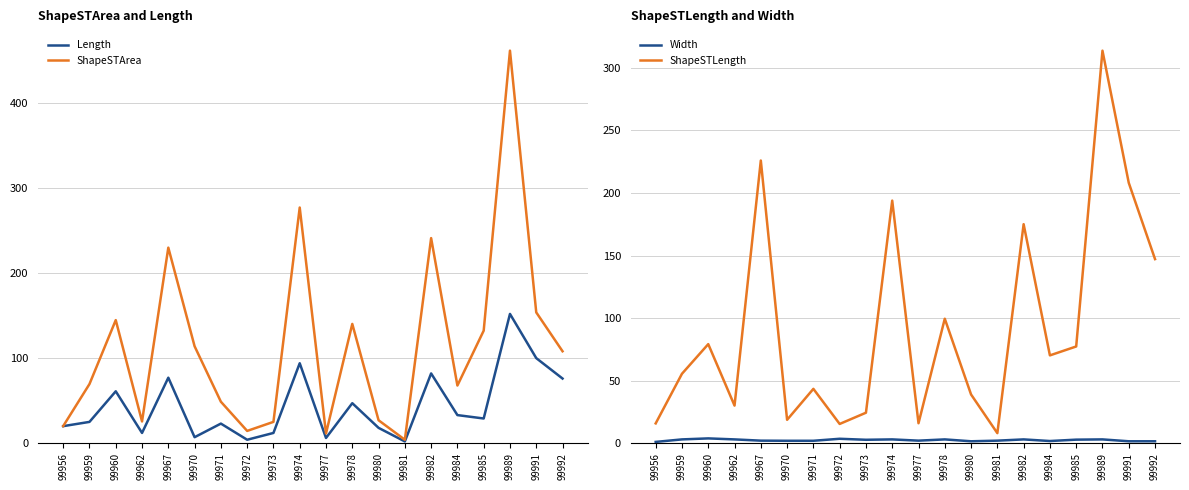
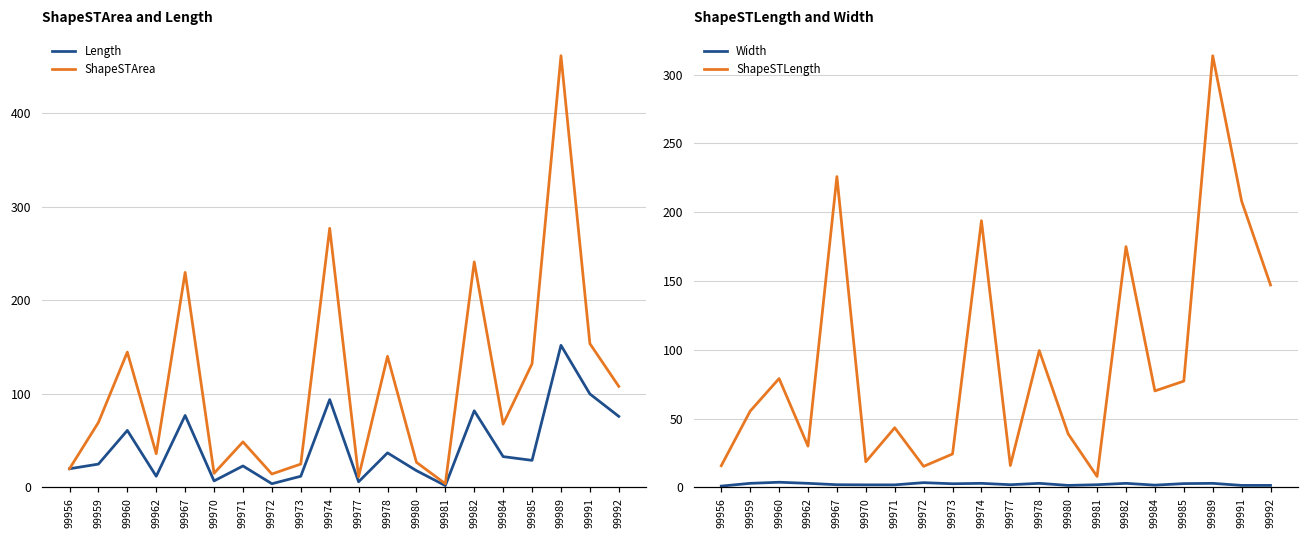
  {
    "ShapeSTArea and Length": {
      "Length": {
        "99959": 30,
        "99960": 60,
        "99962": 10,
        "99967": 80,
        "99970": 10,
        "99971": 20,
        "99972": 0,
        "99973": 10,
        "99974": 90,
        "99977": 10,
-       "99978": 50,
+       "99978": 40,
        "99980": 20,
        "99982": 80,
        "99984": 30,
        "99985": 30,
        "99989": 150,
        "99991": 100,
        "99992": 80
      },
      "ShapeSTArea": {
        "99959": 70,
        "99960": 140,
-       "99962": 30,
+       "99962": 40,
        "99967": 230,
-       "99970": 110,
+       "99970": 20,
        "99971": 50,
        "99972": 10,
        "99973": 30,
        "99974": 280,
        "99977": 10,
        "99978": 140,
        "99980": 30,
        "99982": 240,
        "99984": 70,
        "99985": 130,
        "99989": 460,
        "99991": 150,
        "99992": 110
      }
    },
    "ShapeSTLength and Width": {
      "Width": {
        "99956": 1,
        "99959": 3,
        "99960": 4,
        "99962": 3,
        "99967": 2,
        "99970": 2,
        "99971": 2,
        "99972": 4,
        "99973": 3,
        "99974": 3,
        "99977": 2,
        "99978": 3,
        "99980": 2,
        "99981": 2,
        "99982": 3,
        "99984": 2,
        "99985": 3,
        "99989": 3,
        "99991": 2,
        "99992": 2
      },
      "ShapeSTLength": {
        "99956": 16,
        "99959": 55,
        "99960": 79,
        "99962": 30,
        "99967": 226,
        "99970": 19,
        "99971": 43,
        "99972": 15,
        "99973": 24,
        "99974": 194,
        "99977": 16,
        "99978": 99,
        "99980": 39,
        "99981": 8,
        "99982": 175,
        "99984": 70,
        "99985": 77,
        "99989": 314,
        "99991": 208,
        "99992": 147
      }
    }
  }
